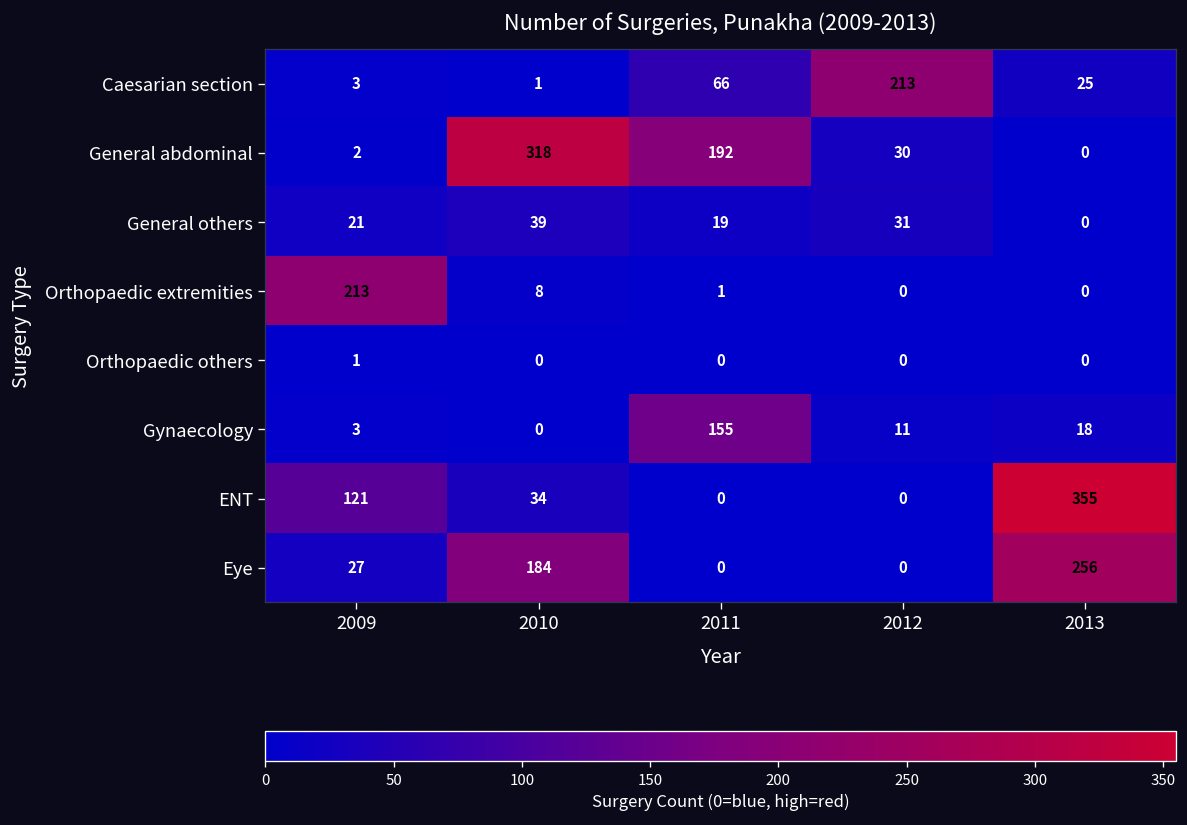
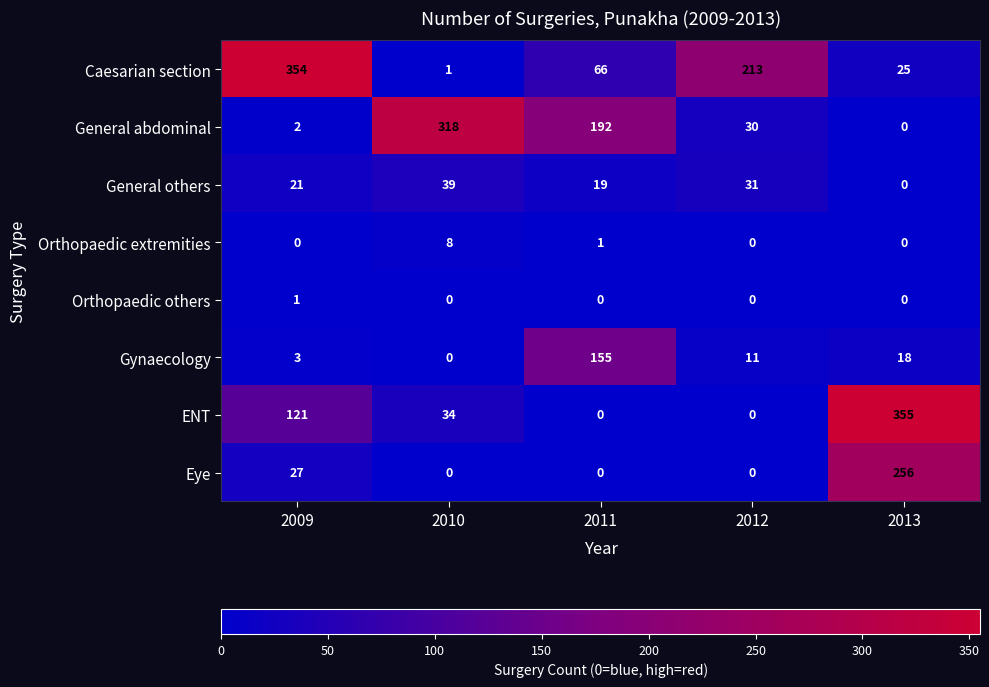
  {
    "Caesarian section": {
-     "2009": 3,
+     "2009": 354,
      "2010": 1,
      "2011": 66,
      "2012": 213,
      "2013": 25
    },
    "General abdominal": {
      "2009": 2,
      "2010": 318,
      "2011": 192,
      "2012": 30,
      "2013": 0
    },
    "General others": {
      "2009": 21,
      "2010": 39,
      "2011": 19,
      "2012": 31,
      "2013": 0
    },
    "Orthopaedic extremities": {
-     "2009": 213,
+     "2009": 0,
      "2010": 8,
      "2011": 1,
      "2012": 0,
      "2013": 0
    },
    "Orthopaedic others": {
      "2009": 1,
      "2010": 0,
      "2011": 0,
      "2012": 0,
      "2013": 0
    },
    "Gynaecology": {
      "2009": 3,
      "2010": 0,
      "2011": 155,
      "2012": 11,
      "2013": 18
    },
    "ENT": {
      "2009": 121,
      "2010": 34,
      "2011": 0,
      "2012": 0,
      "2013": 355
    },
    "Eye": {
      "2009": 27,
-     "2010": 184,
+     "2010": 0,
      "2011": 0,
      "2012": 0,
      "2013": 256
    }
  }
